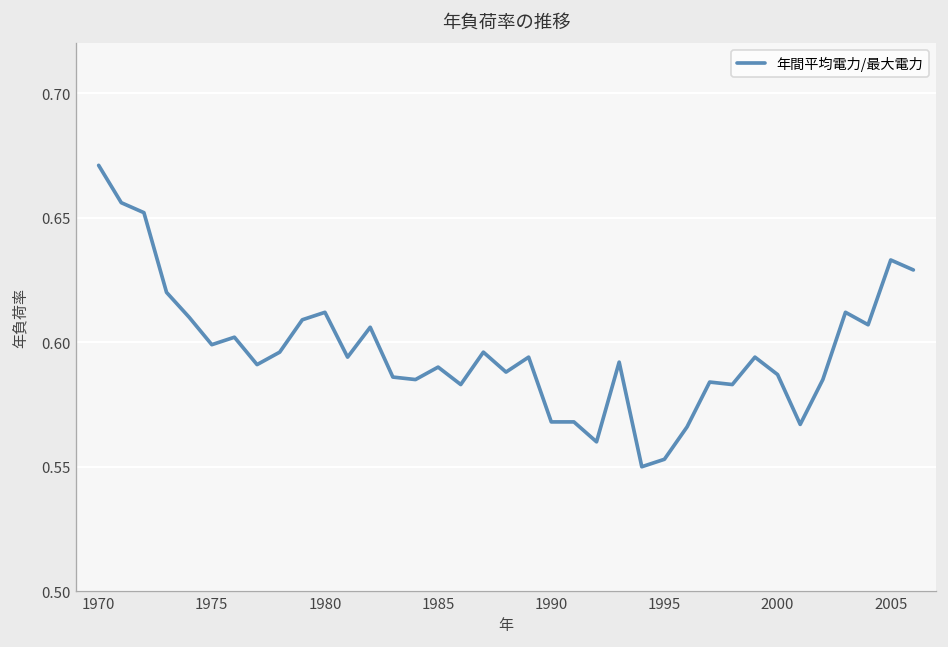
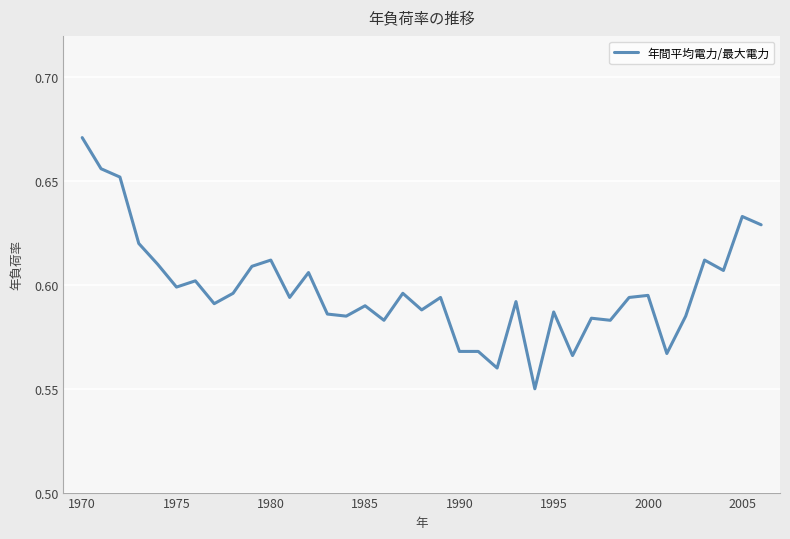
  {
    "1970": 0.671,
    "1975": 0.599,
    "1980": 0.612,
    "1985": 0.590,
    "1990": 0.568,
-   "1995": 0.553,
-   "2000": 0.587,
+   "1995": 0.587,
+   "2000": 0.595,
    "2005": 0.633
  }
